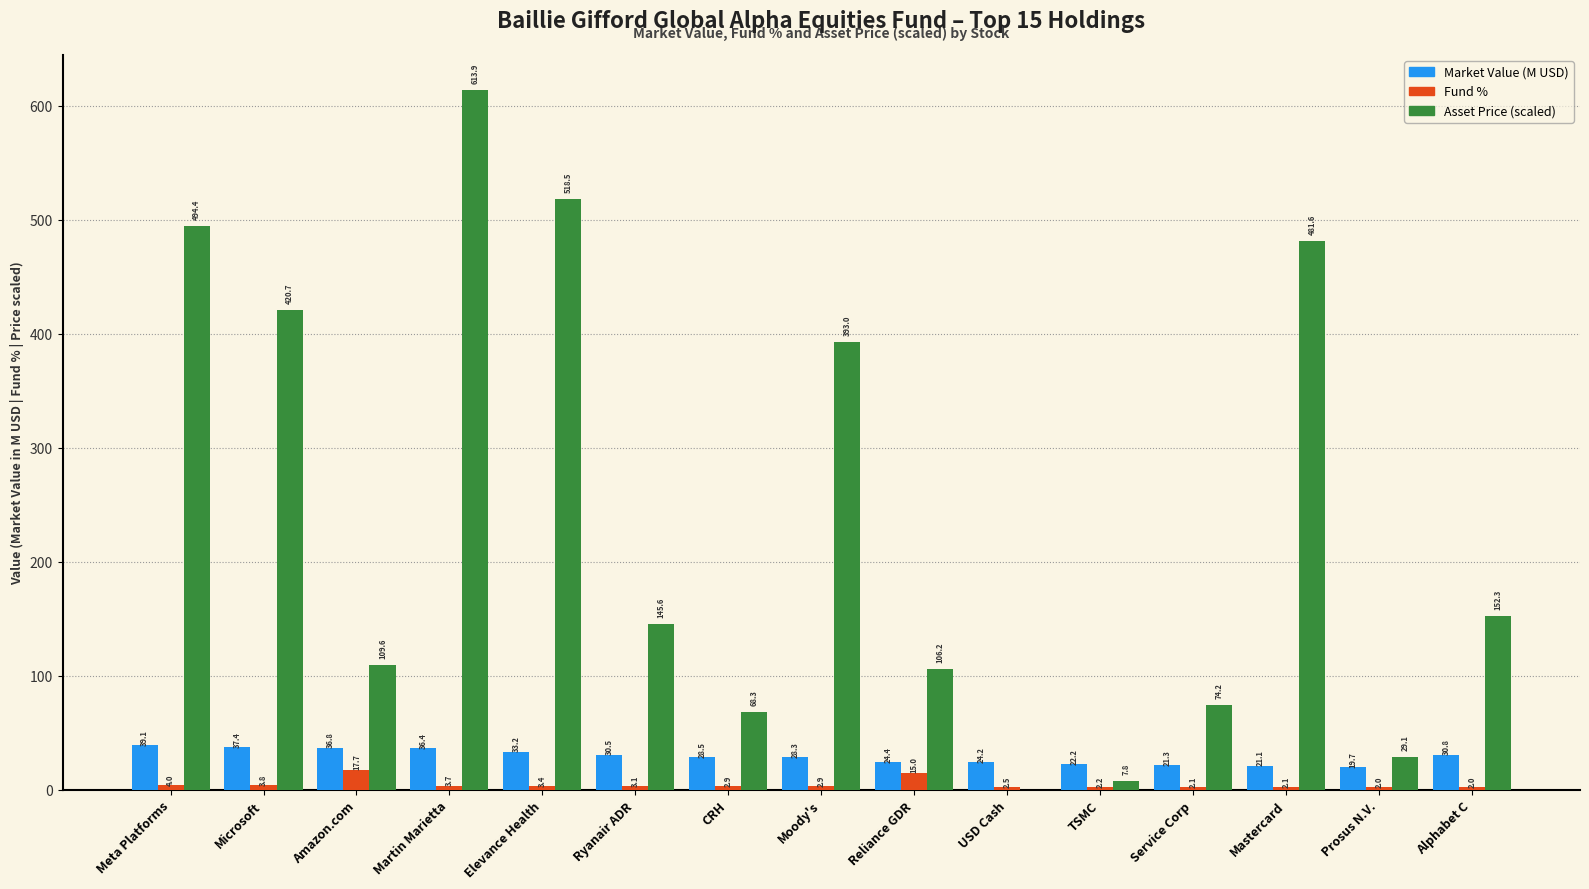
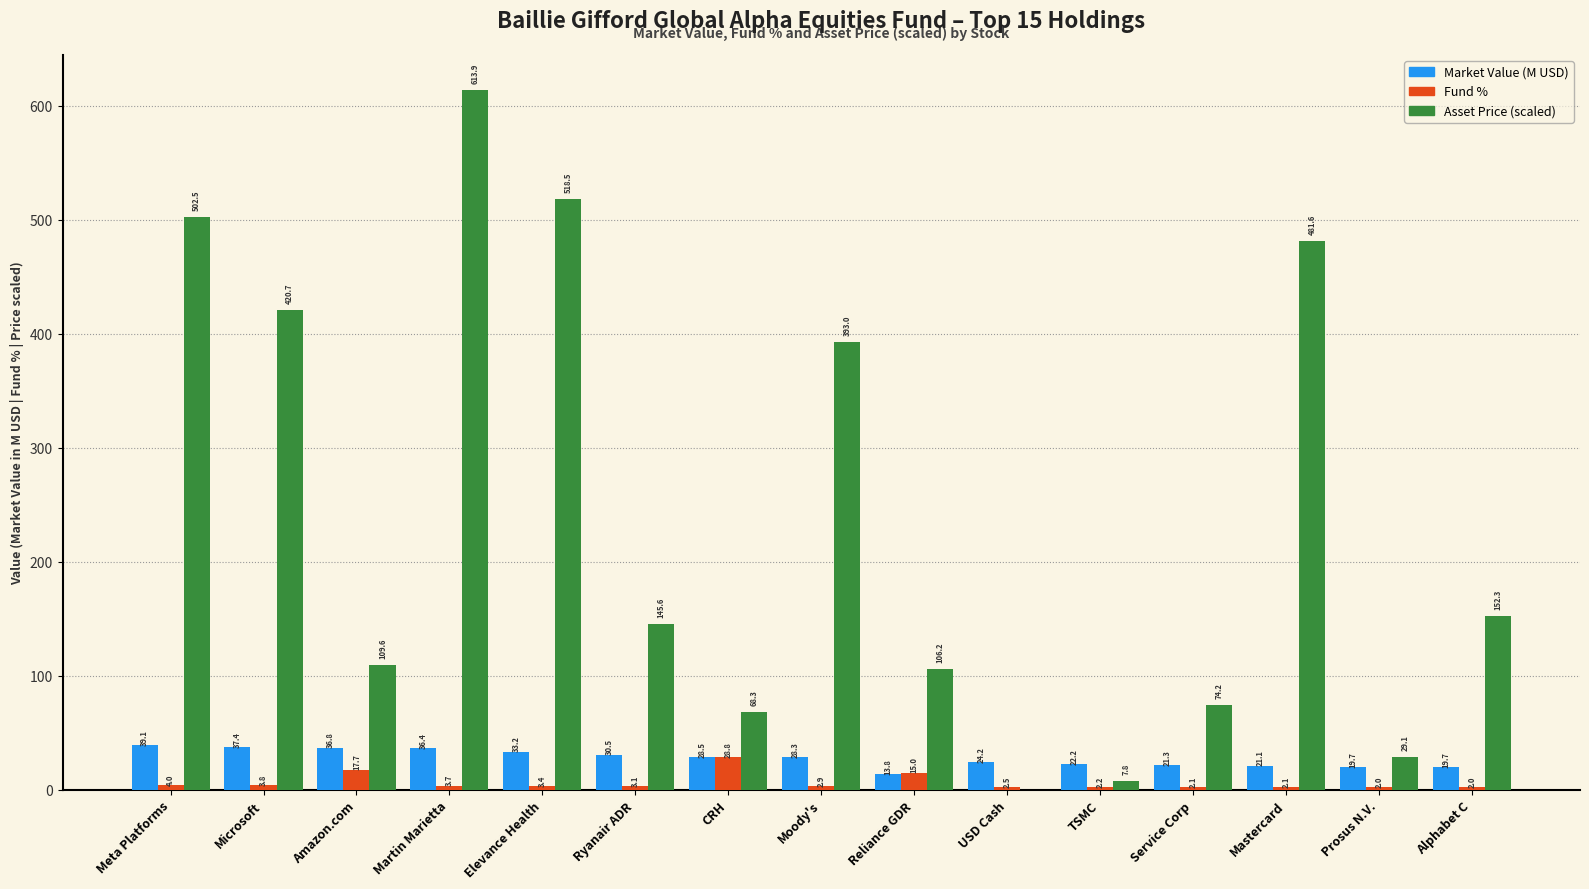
  {
    "Market Value (M USD)": {
      "Meta Platforms": 39.1,
      "Microsoft": 37.4,
      "Amazon.com": 36.8,
      "Martin Marietta": 36.4,
      "Elevance Health": 33.2,
      "Ryanair ADR": 30.5,
      "CRH": 28.5,
      "Moody's": 28.3,
-     "Reliance GDR": 24.4,
+     "Reliance GDR": 13.8,
      "USD Cash": 24.2,
      "TSMC": 22.2,
      "Service Corp": 21.3,
      "Mastercard": 21.1,
      "Prosus N.V.": 19.7,
-     "Alphabet C": 30.8
+     "Alphabet C": 19.7
    },
    "Fund %": {
      "Meta Platforms": 4.0,
      "Microsoft": 3.8,
      "Amazon.com": 17.7,
      "Martin Marietta": 3.7,
      "Elevance Health": 3.4,
      "Ryanair ADR": 3.1,
-     "CRH": 2.9,
+     "CRH": 28.8,
      "Moody's": 2.9,
      "Reliance GDR": 15.0,
      "USD Cash": 2.5,
      "TSMC": 2.2,
      "Service Corp": 2.1,
      "Mastercard": 2.1,
      "Prosus N.V.": 2.0,
      "Alphabet C": 2.0
    },
    "Asset Price (scaled)": {
-     "Meta Platforms": 494.4,
+     "Meta Platforms": 502.5,
      "Microsoft": 420.7,
      "Amazon.com": 109.6,
      "Martin Marietta": 613.9,
      "Elevance Health": 518.5,
      "Ryanair ADR": 145.6,
      "CRH": 68.3,
      "Moody's": 393.0,
      "Reliance GDR": 106.2,
      "TSMC": 7.8,
      "Service Corp": 74.2,
      "Mastercard": 481.6,
      "Prosus N.V.": 29.1,
      "Alphabet C": 152.3
    }
  }
